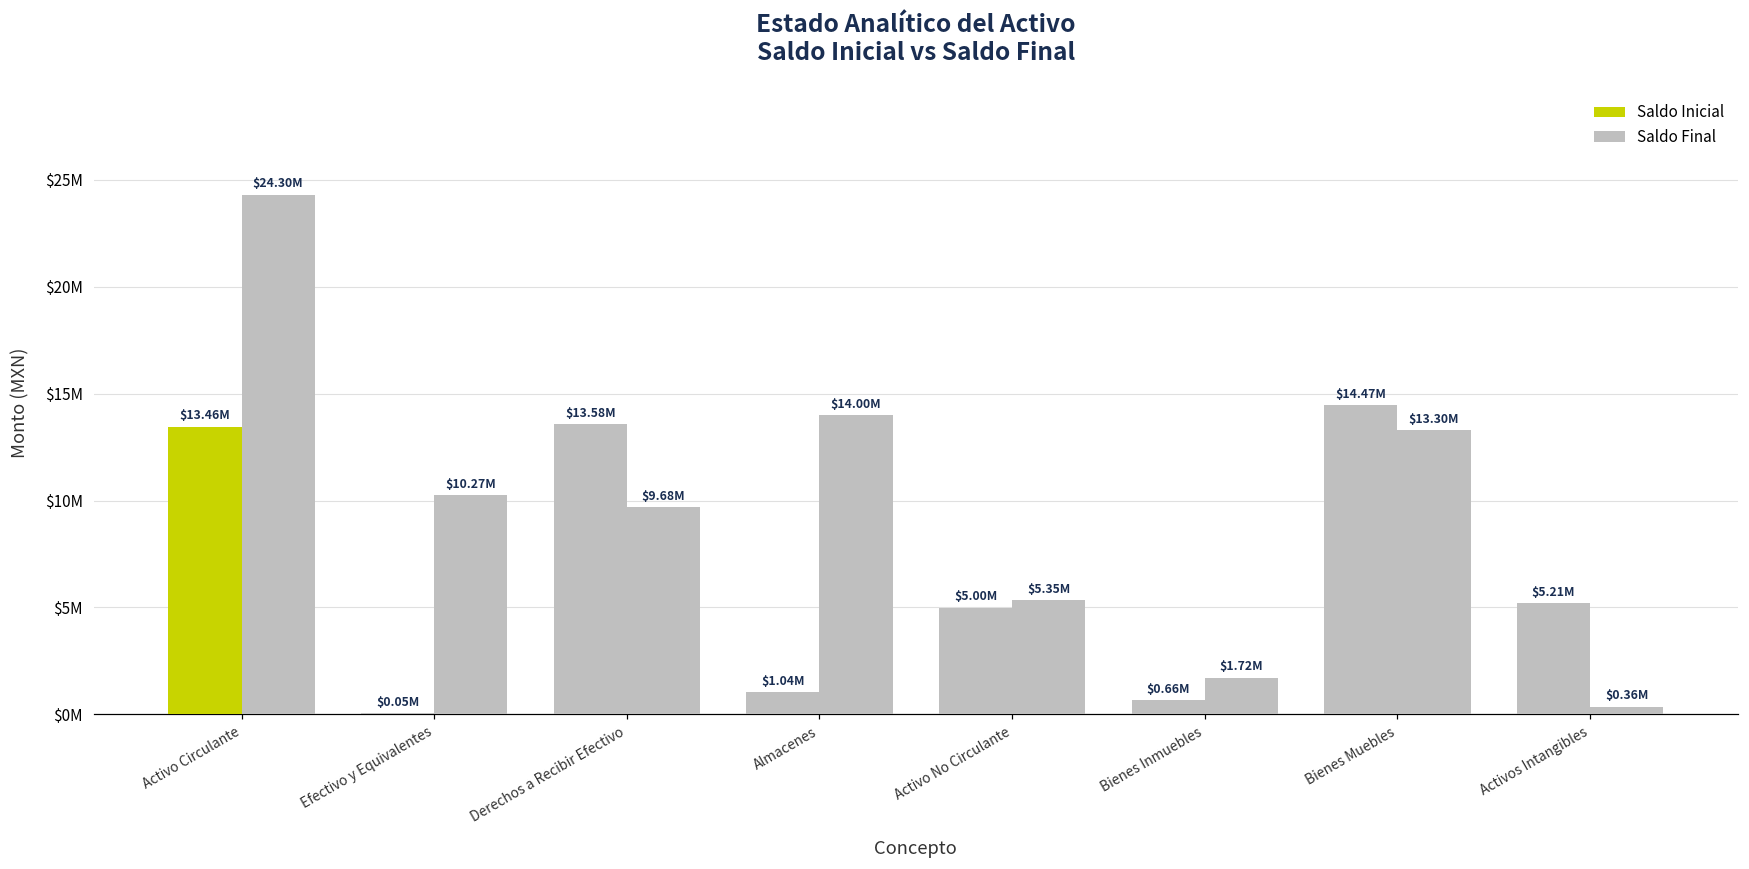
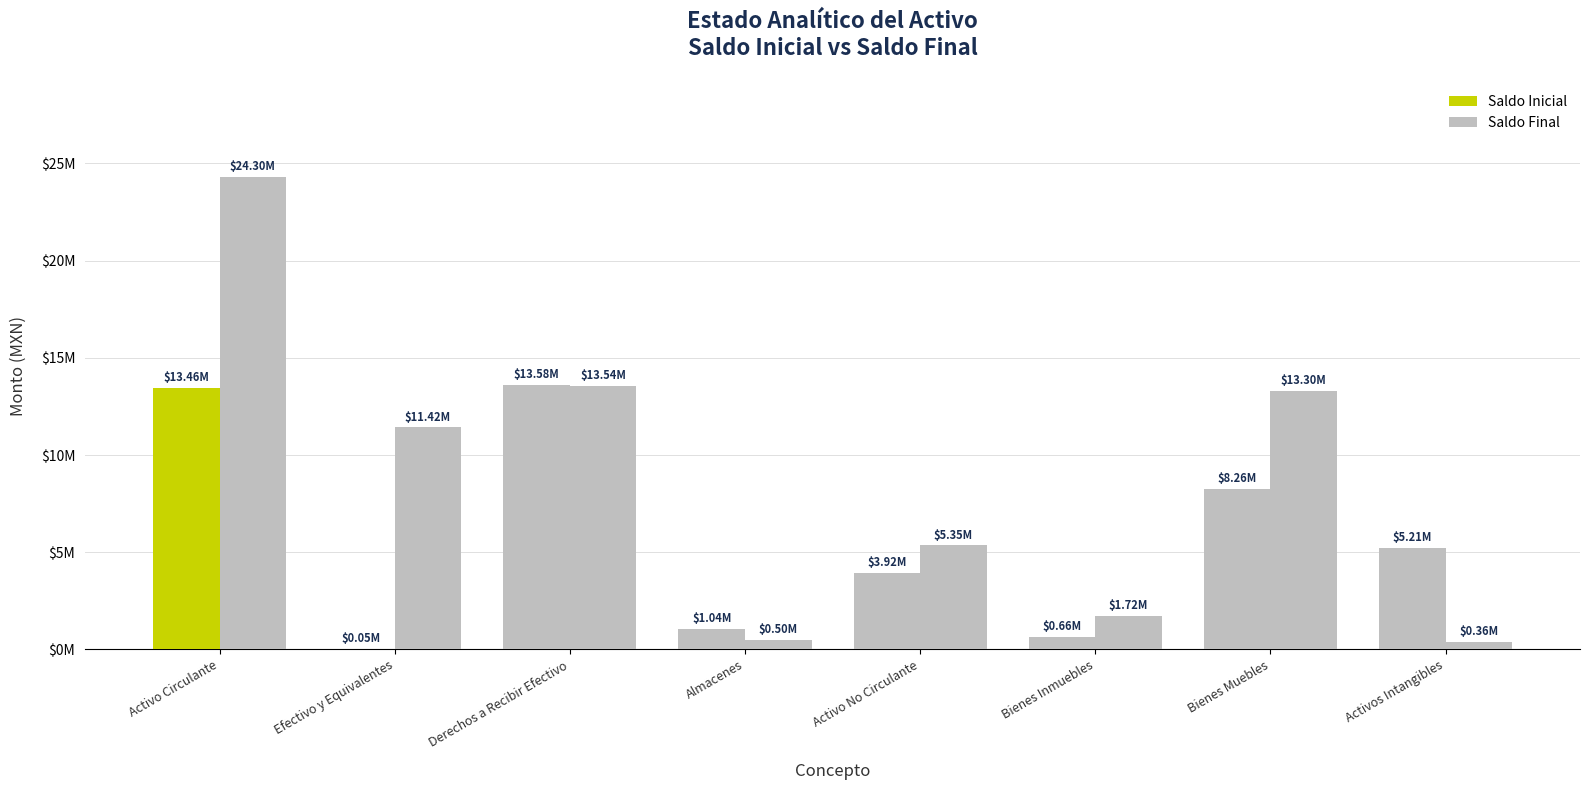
  {
    "Saldo Inicial": {
      "Activo Circulante": "$13.46M",
      "Efectivo y Equivalentes": "$0.05M",
      "Derechos a Recibir Efectivo": "$13.58M",
      "Almacenes": "$1.04M",
-     "Activo No Circulante": "$5.00M",
+     "Activo No Circulante": "$3.92M",
      "Bienes Inmuebles": "$0.66M",
-     "Bienes Muebles": "$14.47M",
+     "Bienes Muebles": "$8.26M",
      "Activos Intangibles": "$5.21M"
    },
    "Saldo Final": {
      "Activo Circulante": "$24.30M",
-     "Efectivo y Equivalentes": "$10.27M",
-     "Derechos a Recibir Efectivo": "$9.68M",
-     "Almacenes": "$14.00M",
+     "Efectivo y Equivalentes": "$11.42M",
+     "Derechos a Recibir Efectivo": "$13.54M",
+     "Almacenes": "$0.50M",
      "Activo No Circulante": "$5.35M",
      "Bienes Inmuebles": "$1.72M",
      "Bienes Muebles": "$13.30M",
      "Activos Intangibles": "$0.36M"
    }
  }
